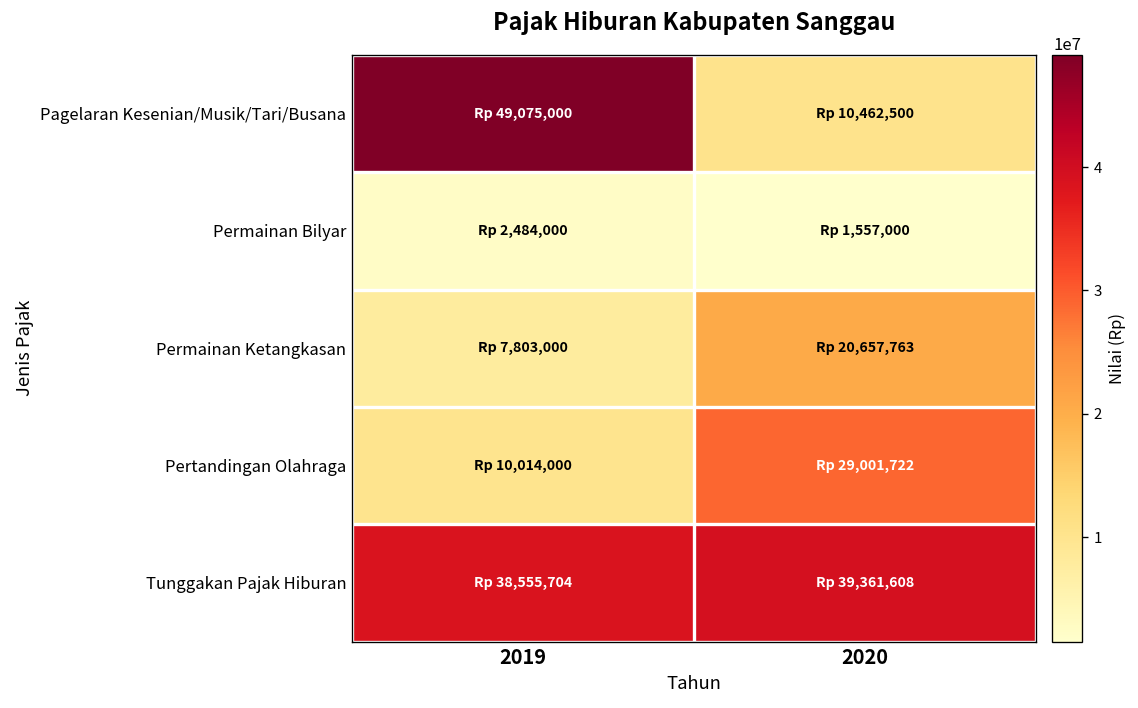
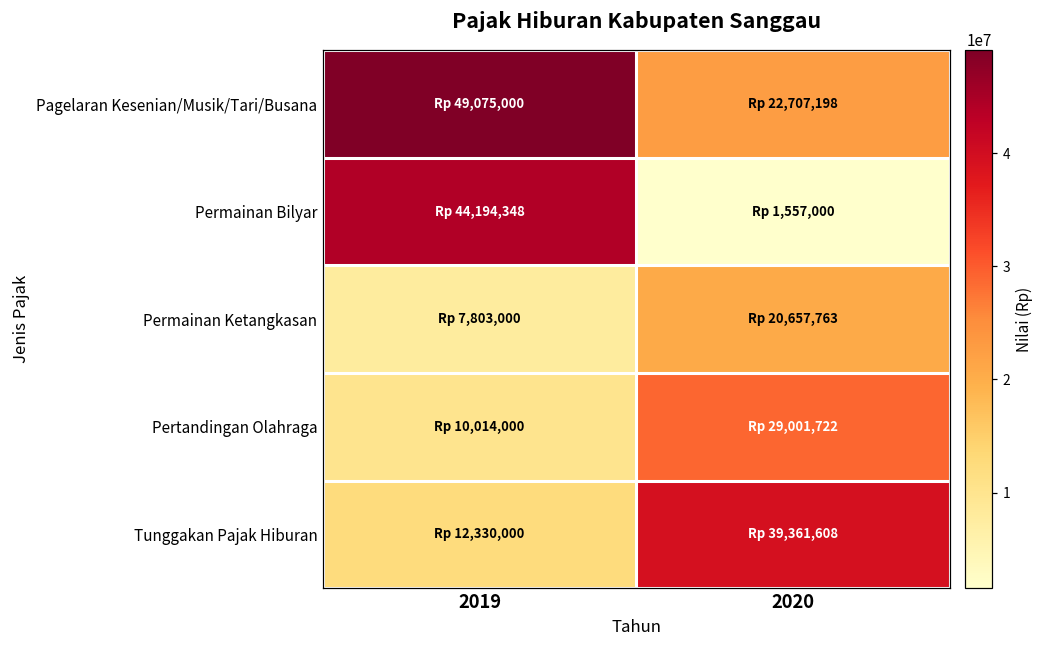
  {
    "Pagelaran Kesenian/Musik/Tari/Busana": {
      "2019": "49,075,000",
-     "2020": "10,462,500"
+     "2020": "22,707,198"
    },
    "Permainan Bilyar": {
-     "2019": "2,484,000",
+     "2019": "44,194,348",
      "2020": "1,557,000"
    },
    "Permainan Ketangkasan": {
      "2019": "7,803,000",
      "2020": "20,657,763"
    },
    "Pertandingan Olahraga": {
      "2019": "10,014,000",
      "2020": "29,001,722"
    },
    "Tunggakan Pajak Hiburan": {
-     "2019": "38,555,704",
+     "2019": "12,330,000",
      "2020": "39,361,608"
    }
  }
